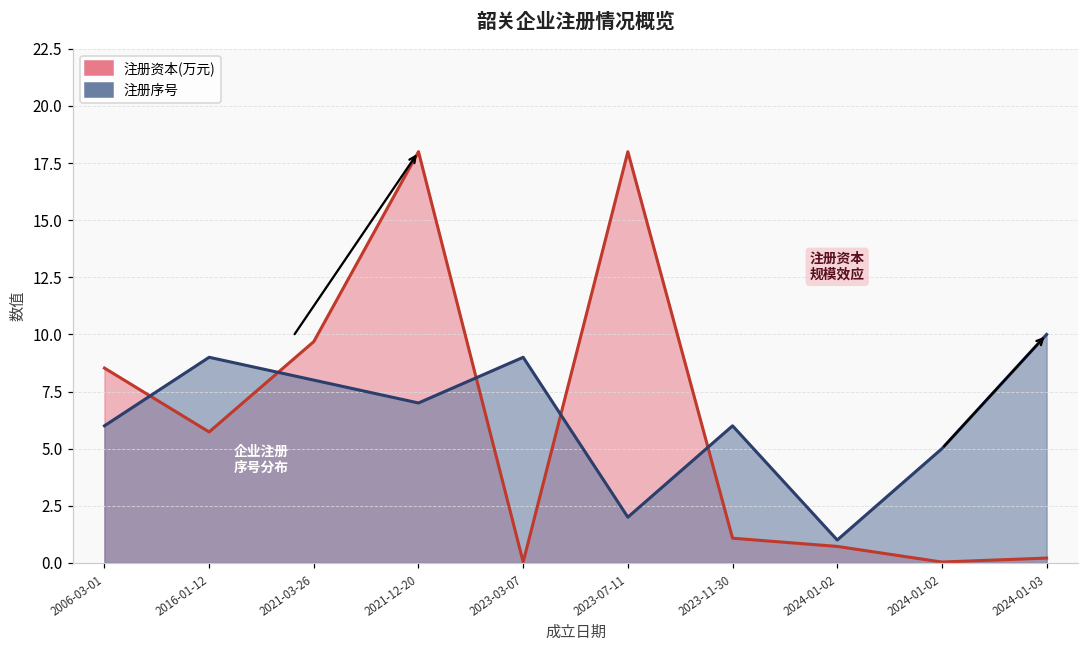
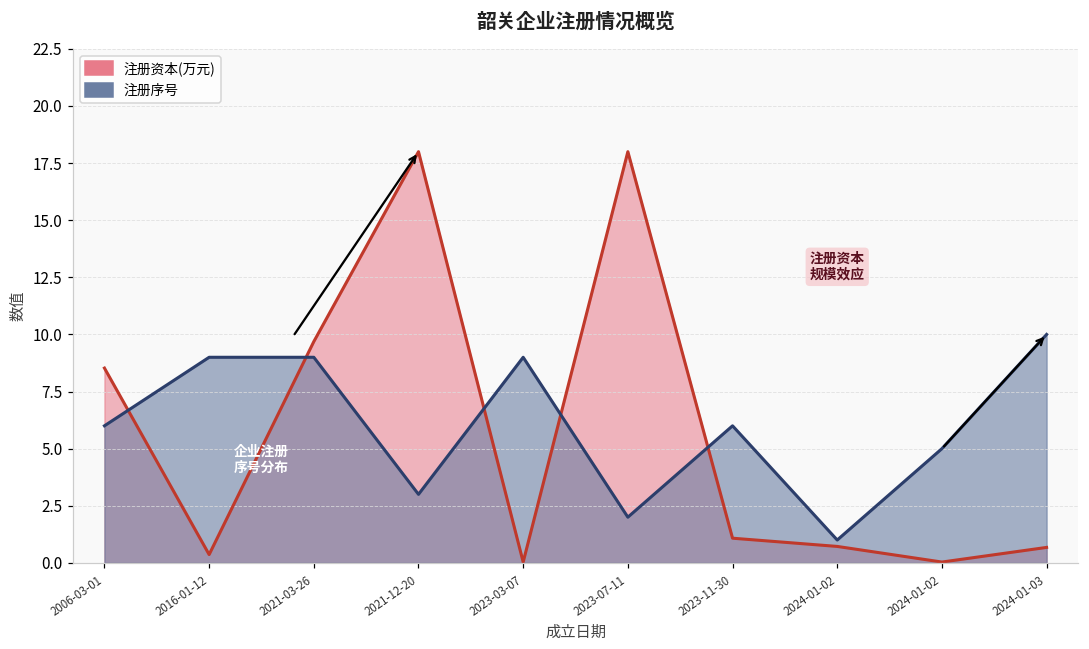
  {
    "注册资本(万元)": {
      "2006-03-01": 8.5,
-     "2016-01-12": 5.7,
+     "2016-01-12": 0.4,
      "2021-03-26": 9.7,
      "2021-12-20": 18.0,
      "2023-03-07": 0.0,
      "2023-07-11": 18.0,
      "2023-11-30": 1.1,
-     "2024-01-03": 0.2
+     "2024-01-03": 0.7
    },
    "注册序号": {
      "2006-03-01": 6,
      "2016-01-12": 9,
-     "2021-03-26": 8,
-     "2021-12-20": 7,
+     "2021-03-26": 9,
+     "2021-12-20": 3,
      "2023-03-07": 9,
      "2023-07-11": 2,
      "2023-11-30": 6,
      "2024-01-03": 10
    }
  }
